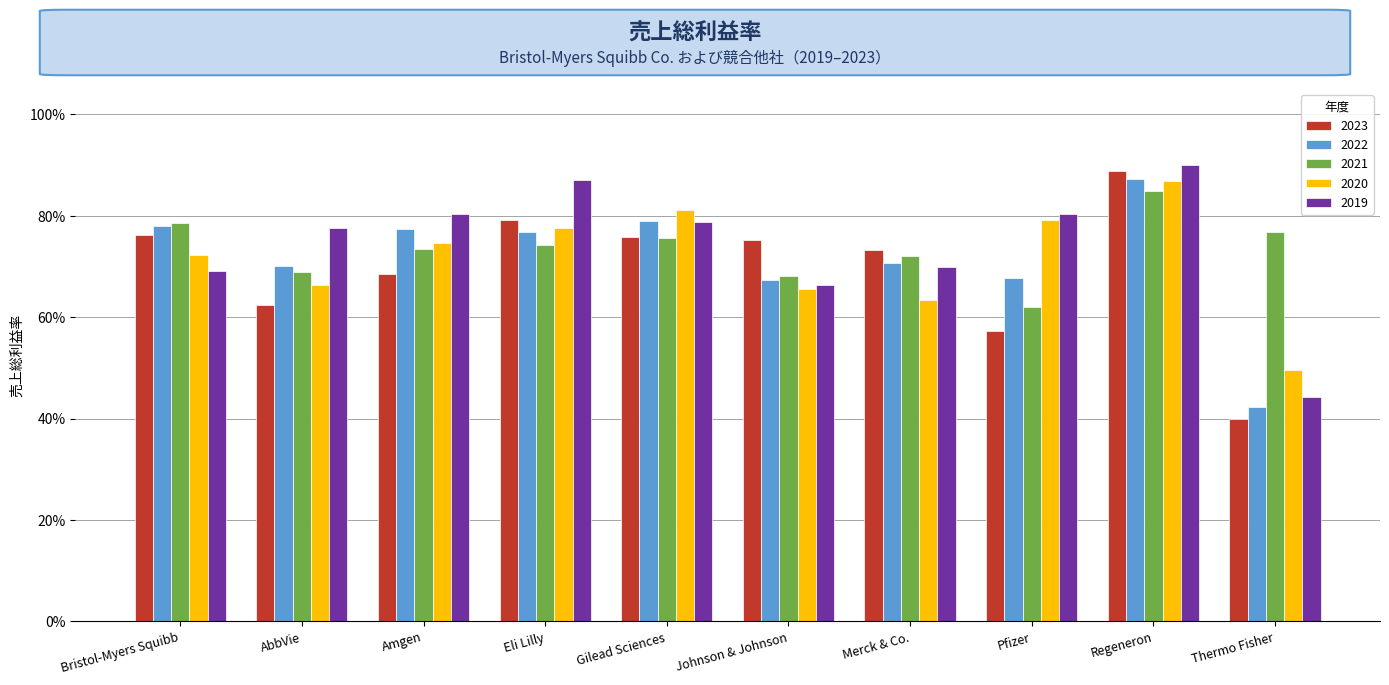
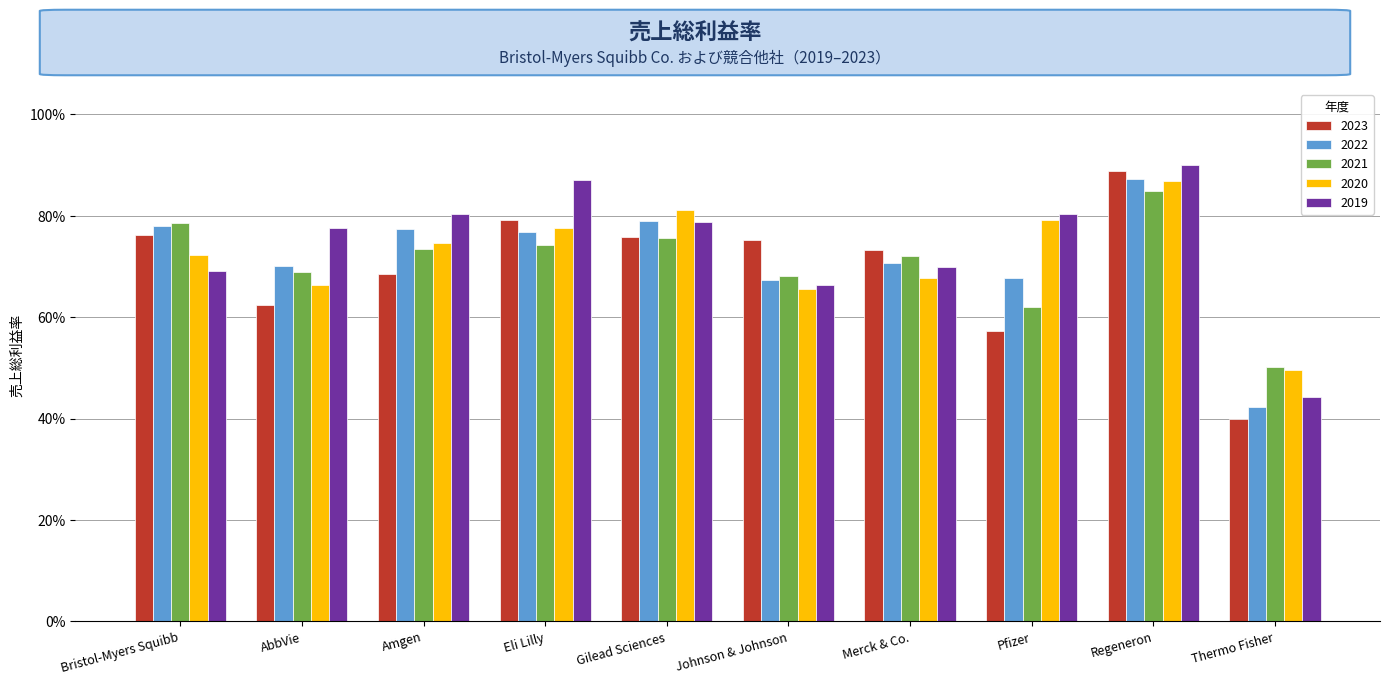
  {
    "2023": {
      "Bristol-Myers Squibb": "76%",
      "AbbVie": "62%",
      "Amgen": "69%",
      "Eli Lilly": "79%",
      "Gilead Sciences": "76%",
      "Johnson & Johnson": "75%",
      "Merck & Co.": "73%",
      "Pfizer": "57%",
      "Regeneron": "89%",
      "Thermo Fisher": "40%"
    },
    "2022": {
      "Bristol-Myers Squibb": "78%",
      "AbbVie": "70%",
      "Amgen": "77%",
      "Eli Lilly": "77%",
      "Gilead Sciences": "79%",
      "Johnson & Johnson": "67%",
      "Merck & Co.": "71%",
      "Pfizer": "68%",
      "Regeneron": "87%",
      "Thermo Fisher": "42%"
    },
    "2021": {
      "Bristol-Myers Squibb": "79%",
      "AbbVie": "69%",
      "Amgen": "73%",
      "Eli Lilly": "74%",
      "Gilead Sciences": "76%",
      "Johnson & Johnson": "68%",
      "Merck & Co.": "72%",
      "Pfizer": "62%",
      "Regeneron": "85%",
-     "Thermo Fisher": "77%"
+     "Thermo Fisher": "50%"
    },
    "2020": {
      "Bristol-Myers Squibb": "72%",
      "AbbVie": "66%",
      "Amgen": "75%",
      "Eli Lilly": "78%",
      "Gilead Sciences": "81%",
      "Johnson & Johnson": "66%",
-     "Merck & Co.": "63%",
+     "Merck & Co.": "68%",
      "Pfizer": "79%",
      "Regeneron": "87%",
      "Thermo Fisher": "50%"
    },
    "2019": {
      "Bristol-Myers Squibb": "69%",
      "AbbVie": "78%",
      "Amgen": "80%",
      "Eli Lilly": "87%",
      "Gilead Sciences": "79%",
      "Johnson & Johnson": "66%",
      "Merck & Co.": "70%",
      "Pfizer": "80%",
      "Regeneron": "90%",
      "Thermo Fisher": "44%"
    }
  }
